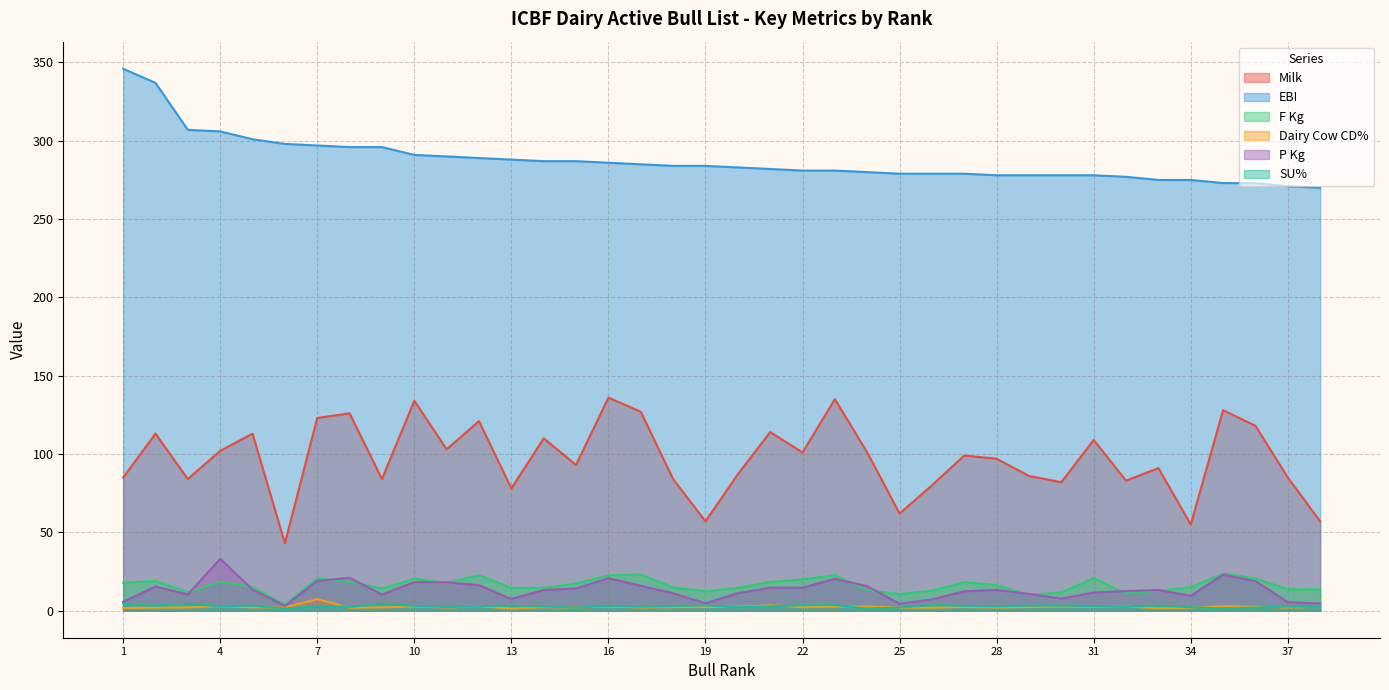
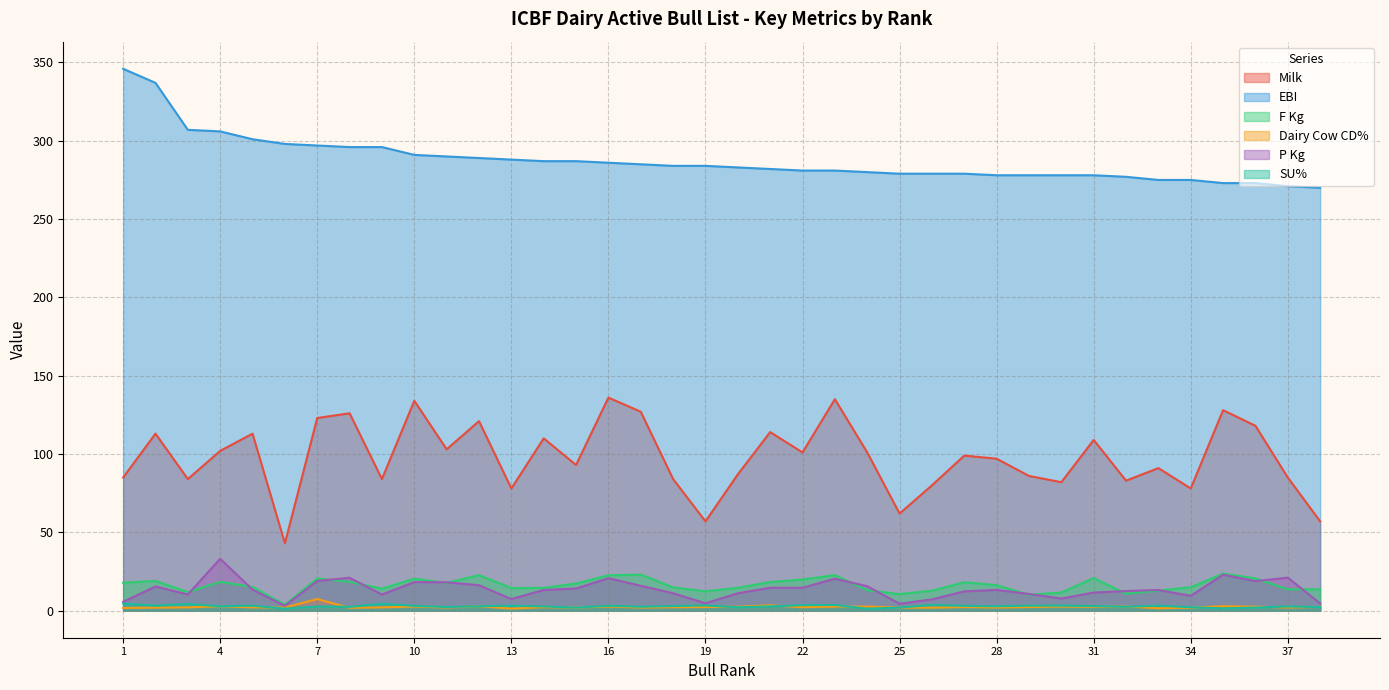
  {
    "Milk": {
      "1": 85,
      "4": 102,
      "7": 123,
      "10": 134,
      "13": 78,
      "16": 136,
      "19": 57,
      "22": 101,
      "25": 62,
      "28": 97,
      "31": 109,
-     "34": 55,
+     "34": 78,
      "37": 85
    },
    "Dairy Cow CD%": {
      "1": 2,
      "7": 7,
      "13": 1
    },
    "P Kg": {
      "4": 33,
      "10": 18,
      "13": 7,
      "16": 21,
      "22": 15,
      "25": 4,
      "28": 13,
      "31": 12,
      "34": 9,
-     "37": 5
+     "37": 21
    }
  }
